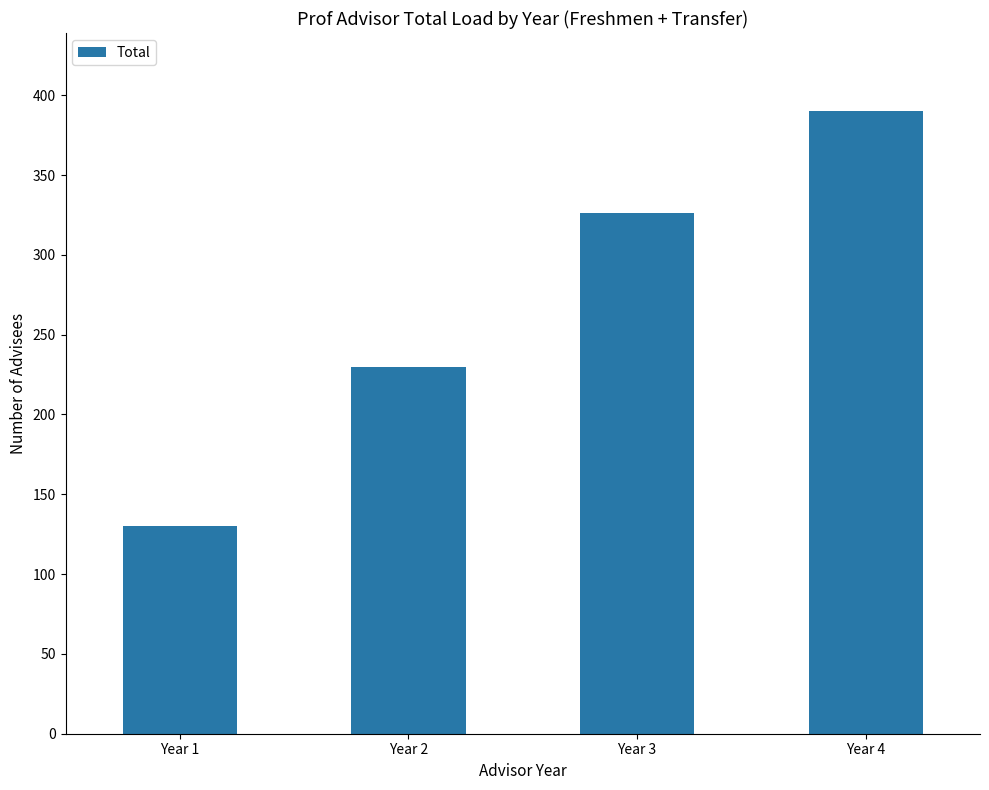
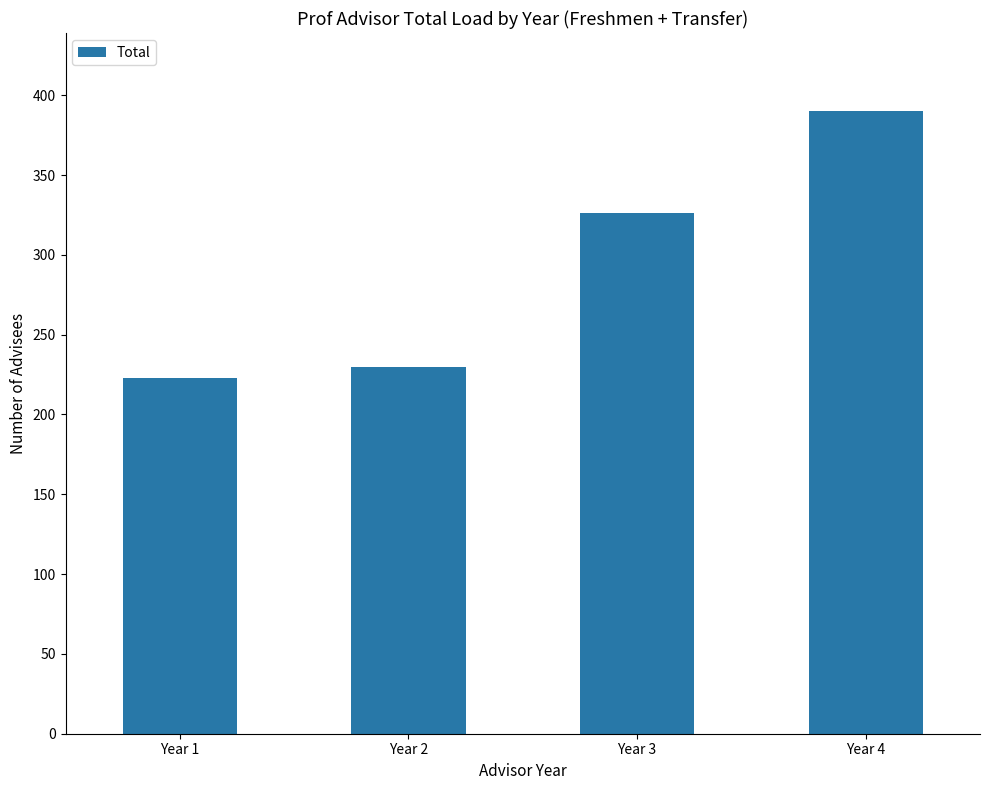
  {
-   "Year 1": 130,
+   "Year 1": 223,
    "Year 2": 230,
    "Year 3": 326,
    "Year 4": 390
  }
